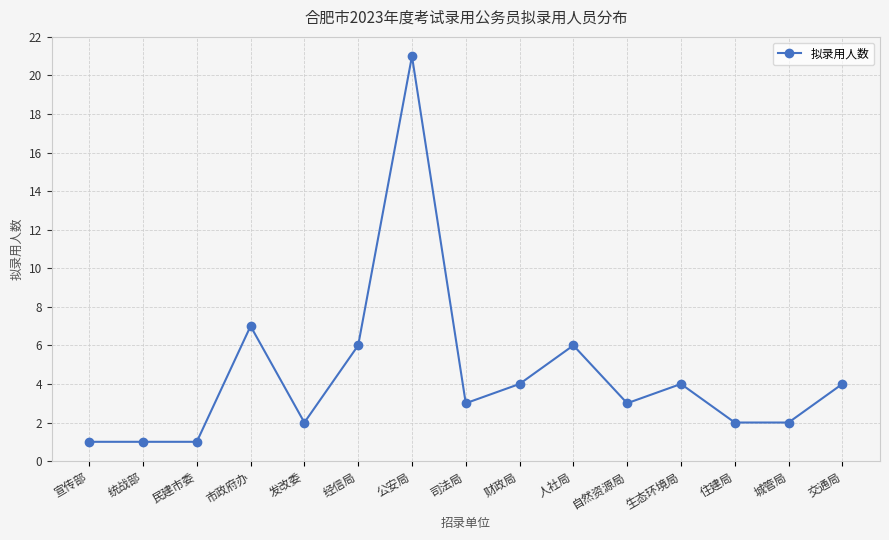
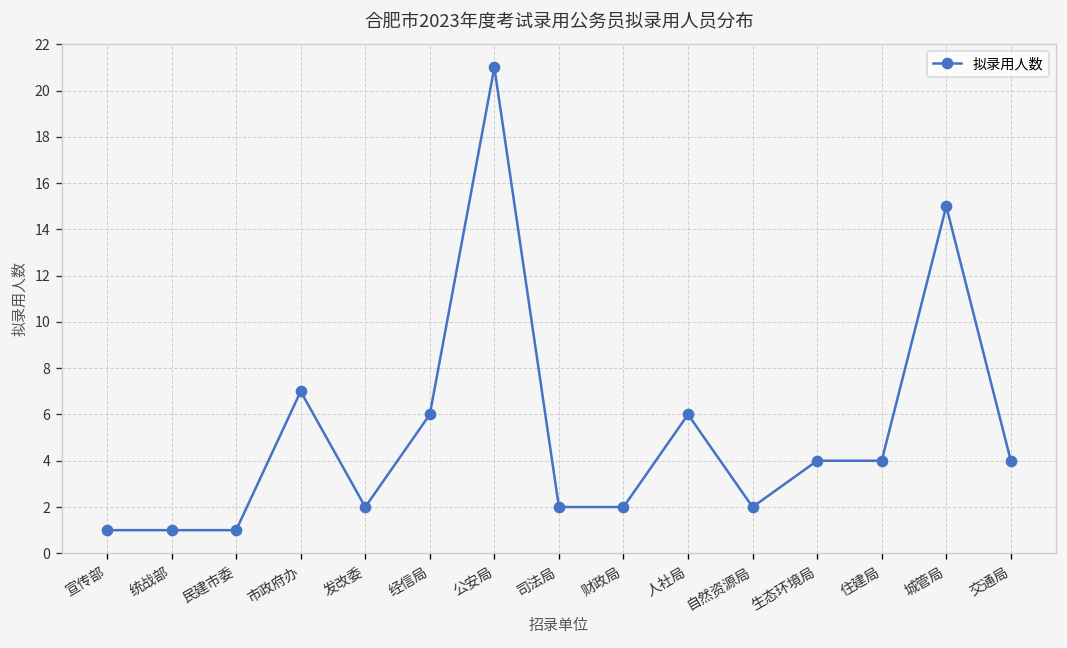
  {
    "宣传部": 1,
    "统战部": 1,
    "民建市委": 1,
    "市政府办": 7,
    "发改委": 2,
    "经信局": 6,
    "公安局": 21,
-   "司法局": 3,
-   "财政局": 4,
+   "司法局": 2,
+   "财政局": 2,
    "人社局": 6,
-   "自然资源局": 3,
+   "自然资源局": 2,
    "生态环境局": 4,
-   "住建局": 2,
-   "城管局": 2,
+   "住建局": 4,
+   "城管局": 15,
    "交通局": 4
  }
